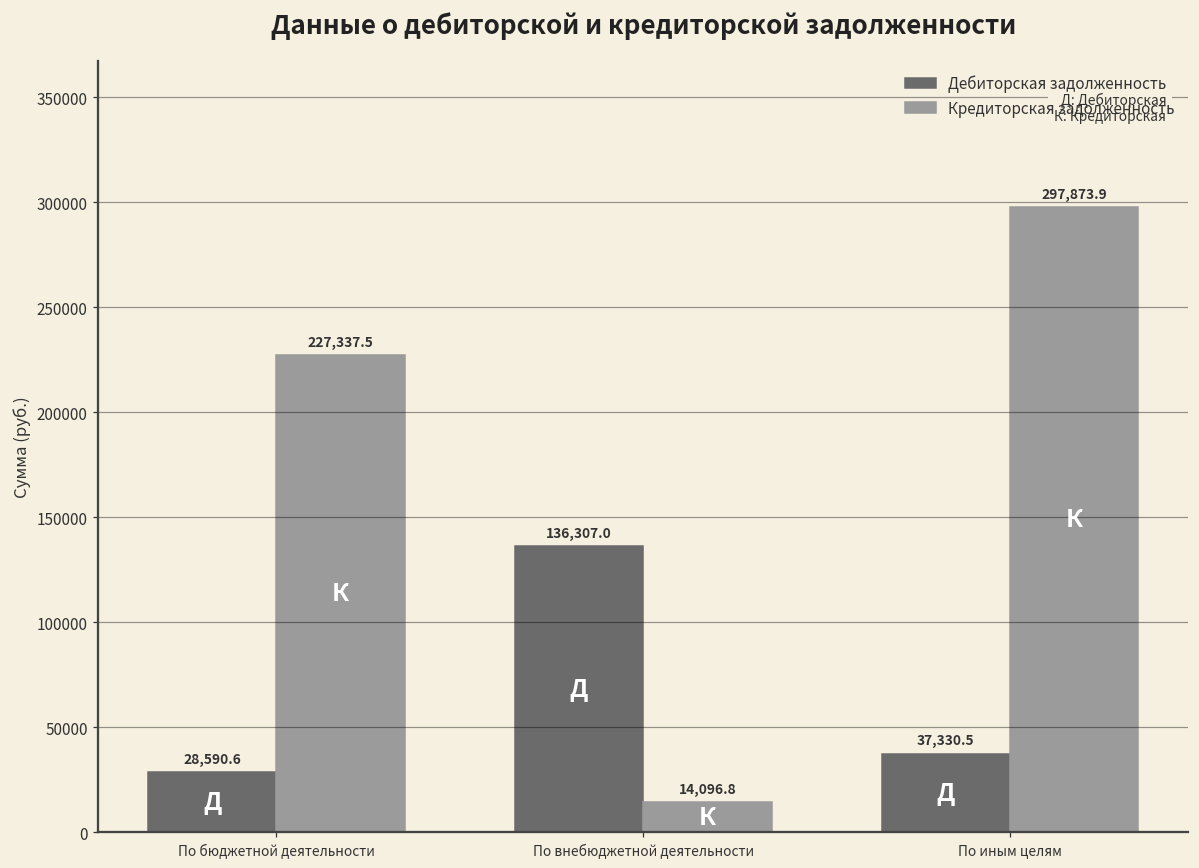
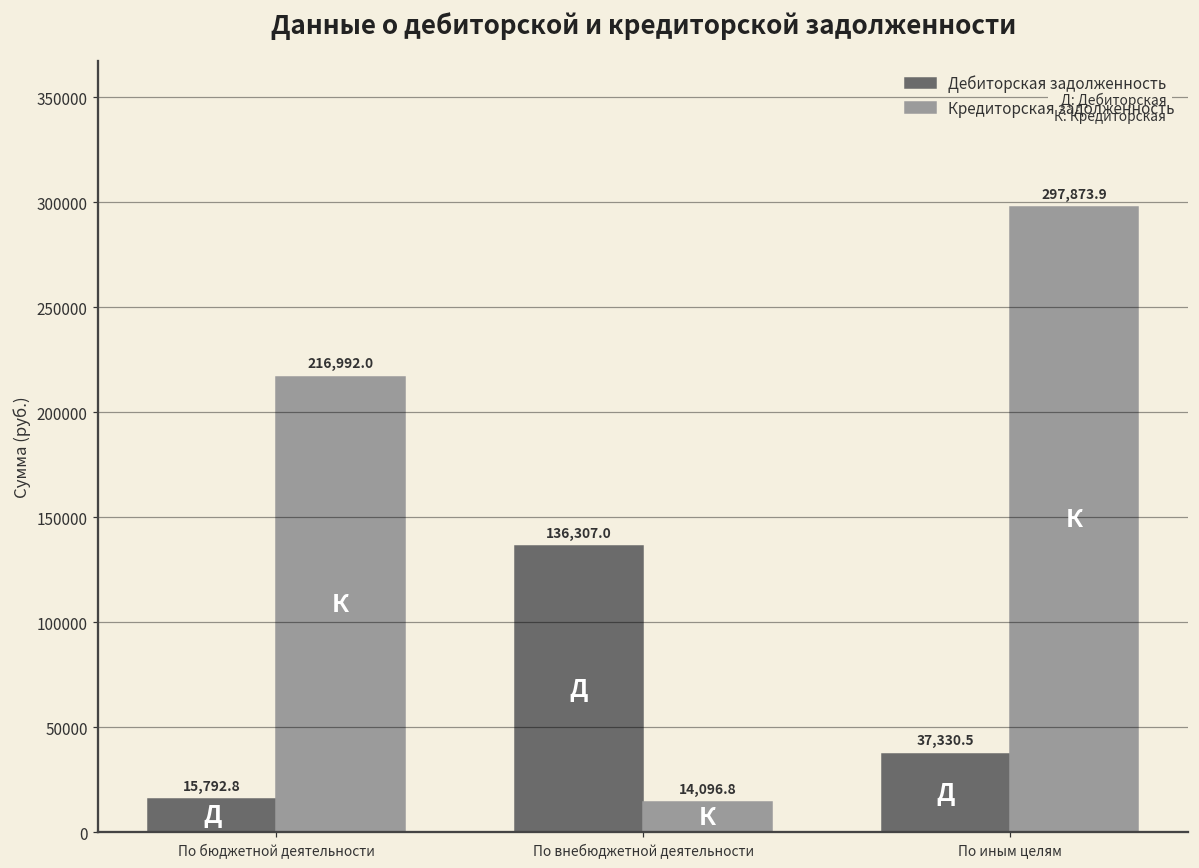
  {
    "Дебиторская задолженность": {
-     "По бюджетной деятельности": "28,590.6",
+     "По бюджетной деятельности": "15,792.8",
      "По внебюджетной деятельности": "136,307.0",
      "По иным целям": "37,330.5"
    },
    "Кредиторская задолженность": {
-     "По бюджетной деятельности": "227,337.5",
+     "По бюджетной деятельности": "216,992.0",
      "По внебюджетной деятельности": "14,096.8",
      "По иным целям": "297,873.9"
    }
  }
